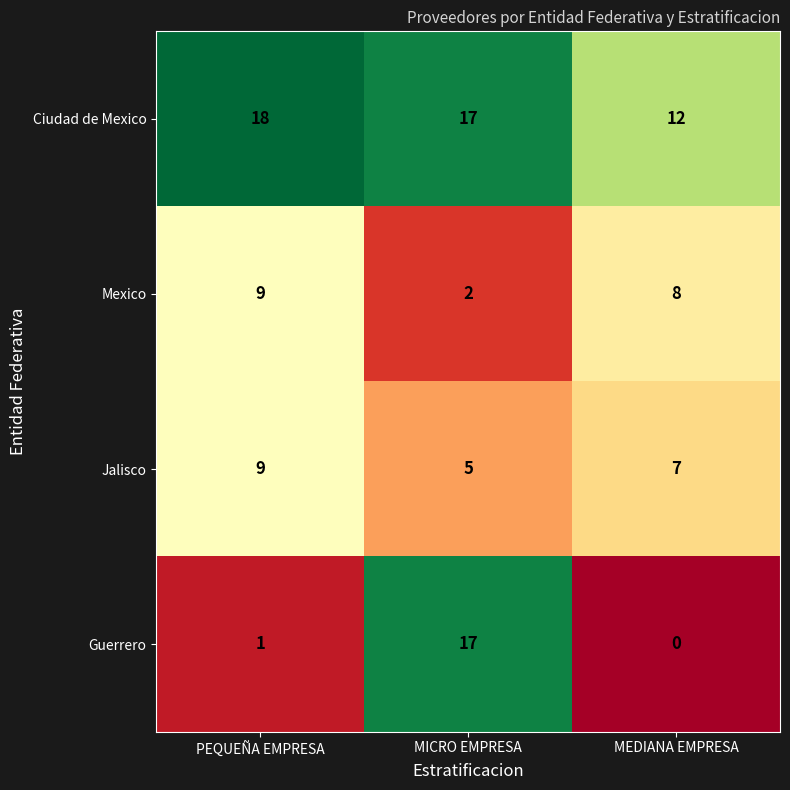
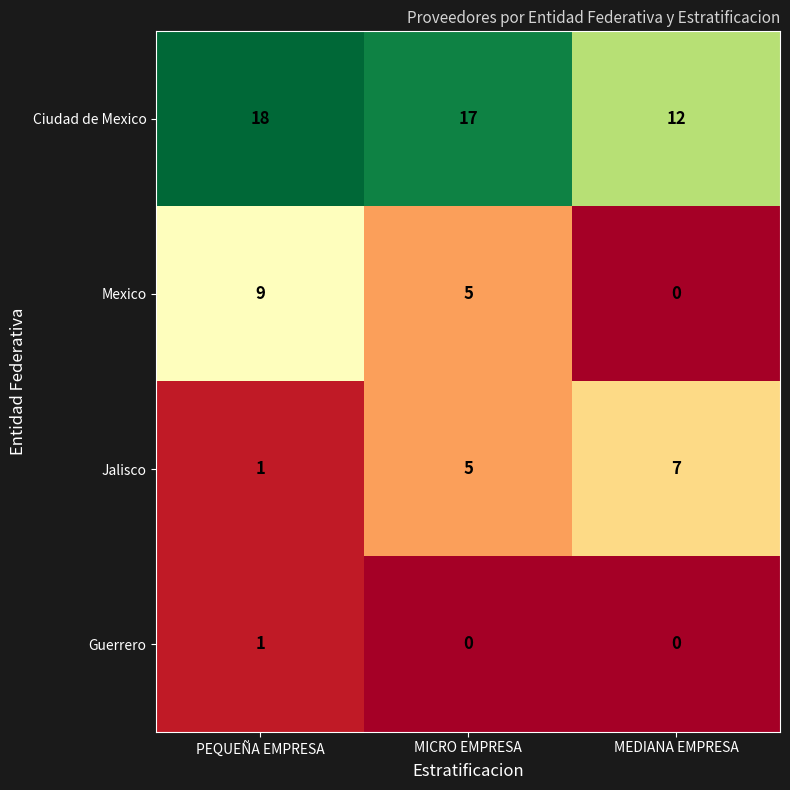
  {
    "Ciudad de Mexico": {
      "PEQUEÑA EMPRESA": 18,
      "MICRO EMPRESA": 17,
      "MEDIANA EMPRESA": 12
    },
    "Mexico": {
      "PEQUEÑA EMPRESA": 9,
-     "MICRO EMPRESA": 2,
-     "MEDIANA EMPRESA": 8
+     "MICRO EMPRESA": 5,
+     "MEDIANA EMPRESA": 0
    },
    "Jalisco": {
-     "PEQUEÑA EMPRESA": 9,
+     "PEQUEÑA EMPRESA": 1,
      "MICRO EMPRESA": 5,
      "MEDIANA EMPRESA": 7
    },
    "Guerrero": {
      "PEQUEÑA EMPRESA": 1,
-     "MICRO EMPRESA": 17,
+     "MICRO EMPRESA": 0,
      "MEDIANA EMPRESA": 0
    }
  }
